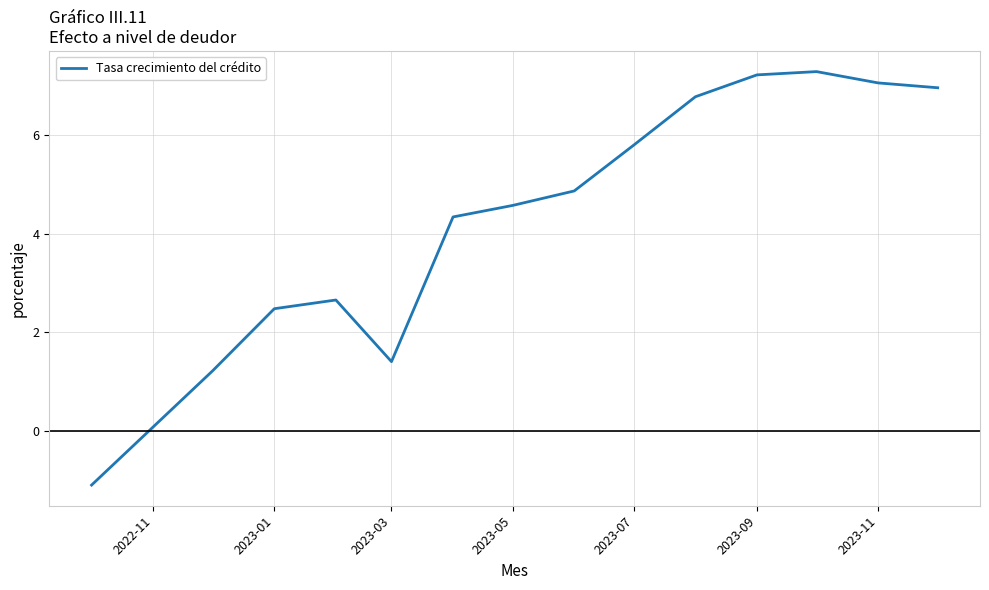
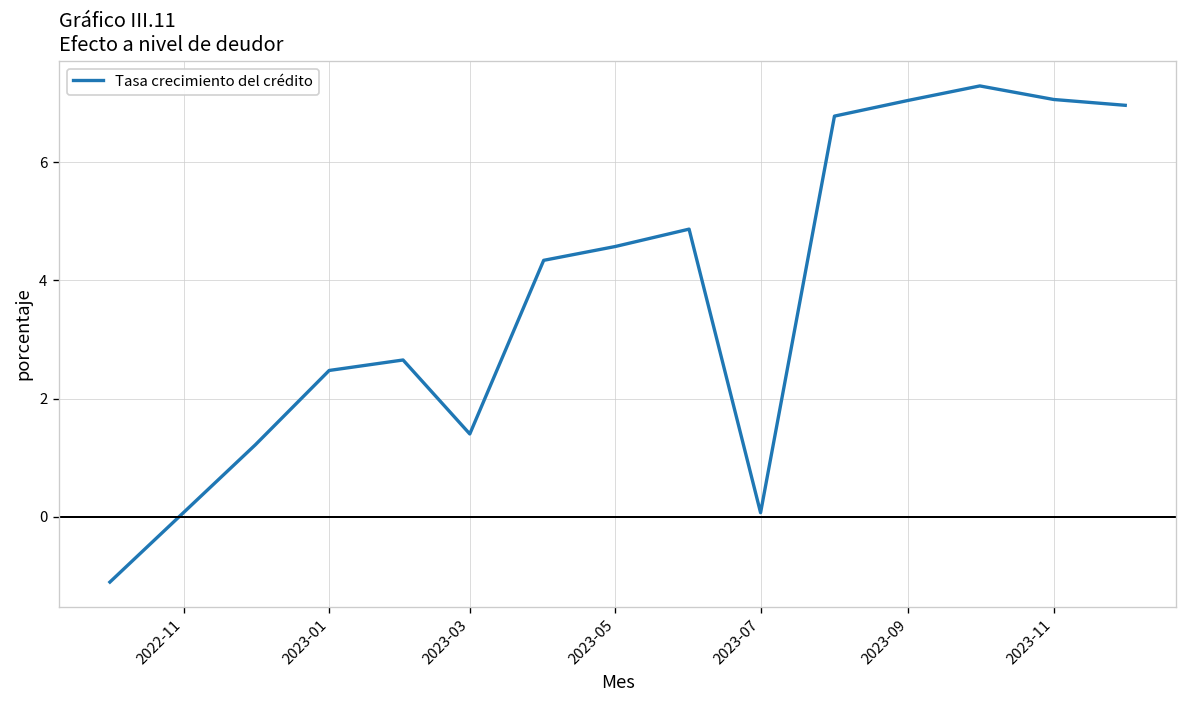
  {
    "2023-01": 2.5,
    "2023-03": 1.4,
    "2023-05": 4.6,
-   "2023-07": 5.8,
-   "2023-09": 7.2,
+   "2023-07": 0.1,
+   "2023-09": 7.1,
    "2023-11": 7.1
  }
